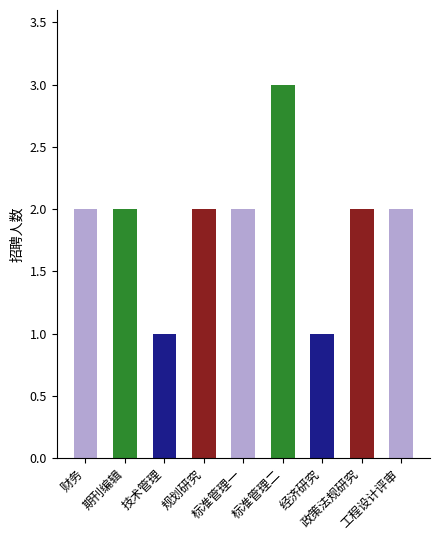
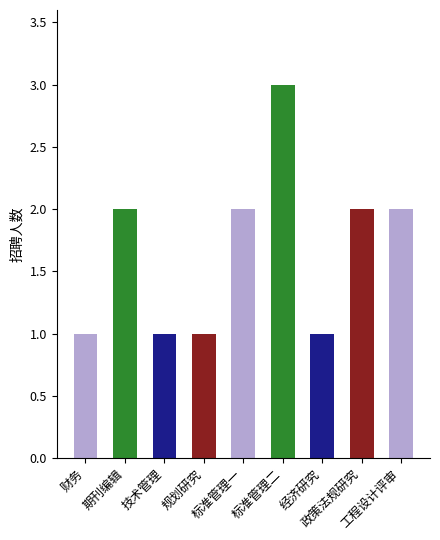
  {
-   "财务": 2,
+   "财务": 1,
    "期刊编辑": 2,
    "技术管理": 1,
-   "规划研究": 2,
+   "规划研究": 1,
    "标准管理一": 2,
    "标准管理二": 3,
    "经济研究": 1,
    "政策法规研究": 2,
    "工程设计评审": 2
  }
